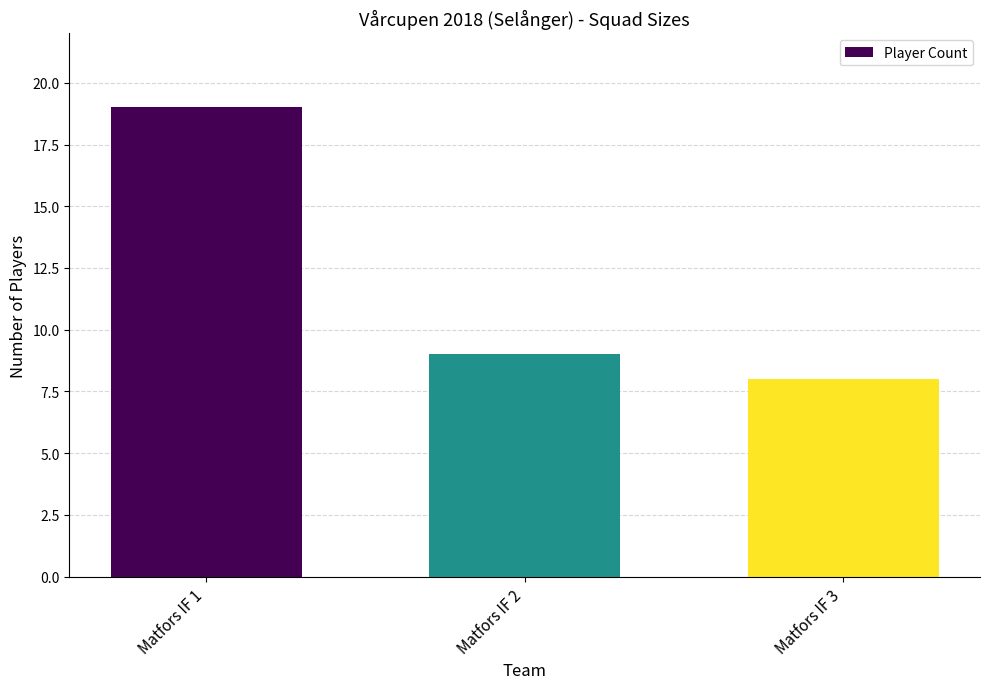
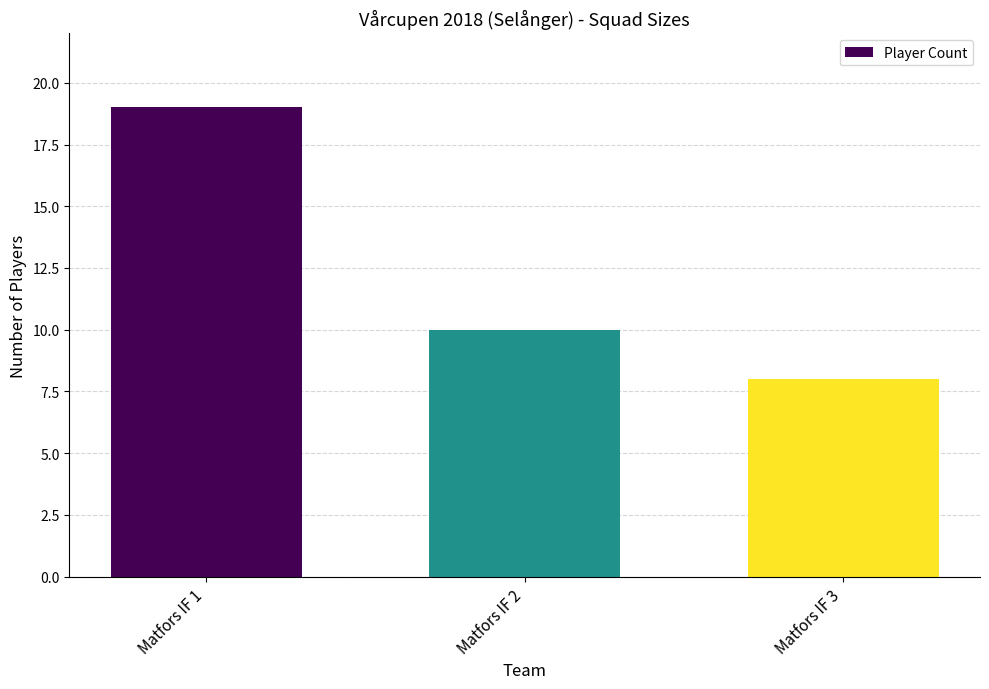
  {
    "Matfors IF 1": 19,
-   "Matfors IF 2": 9,
+   "Matfors IF 2": 10,
    "Matfors IF 3": 8
  }
